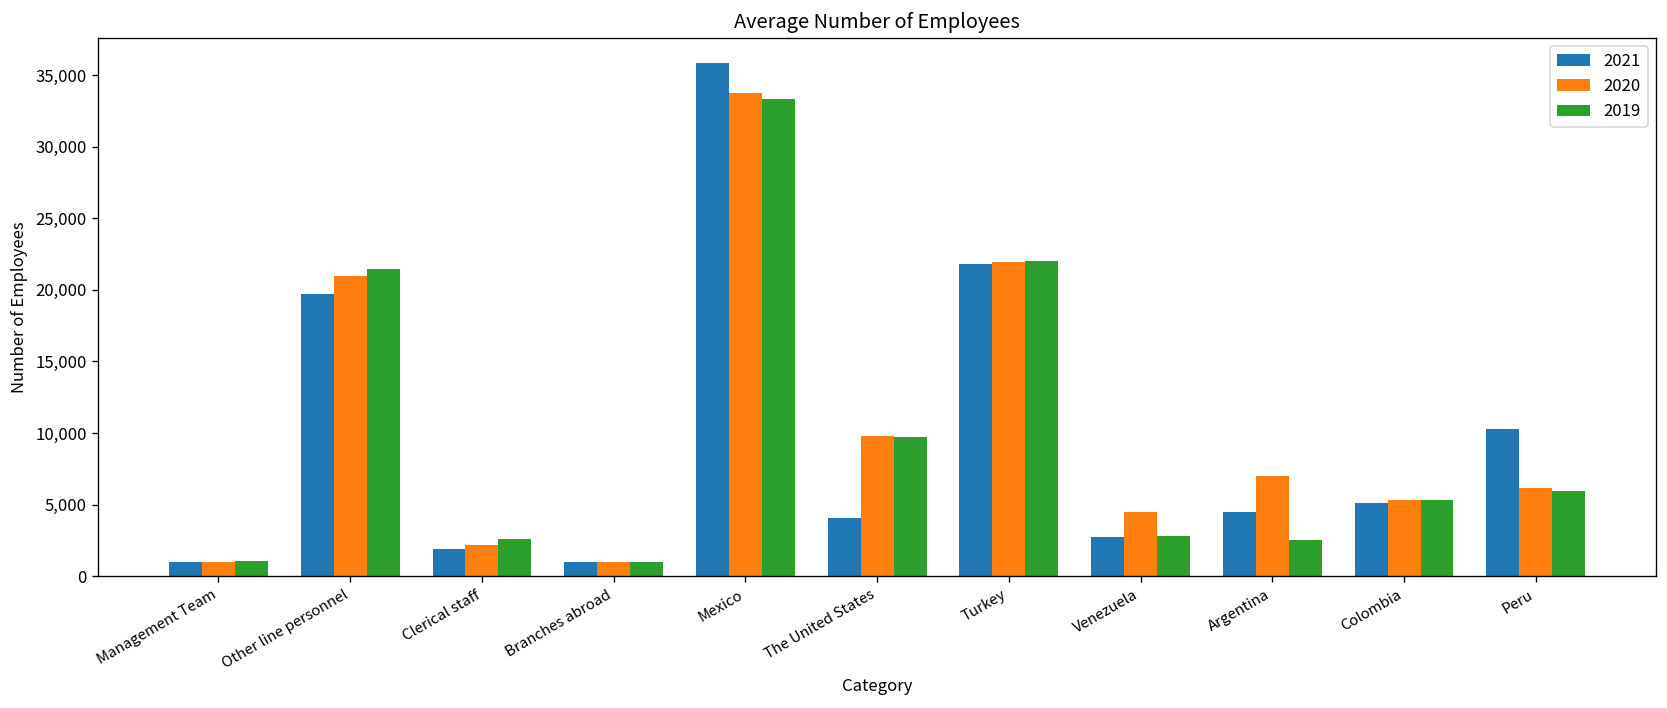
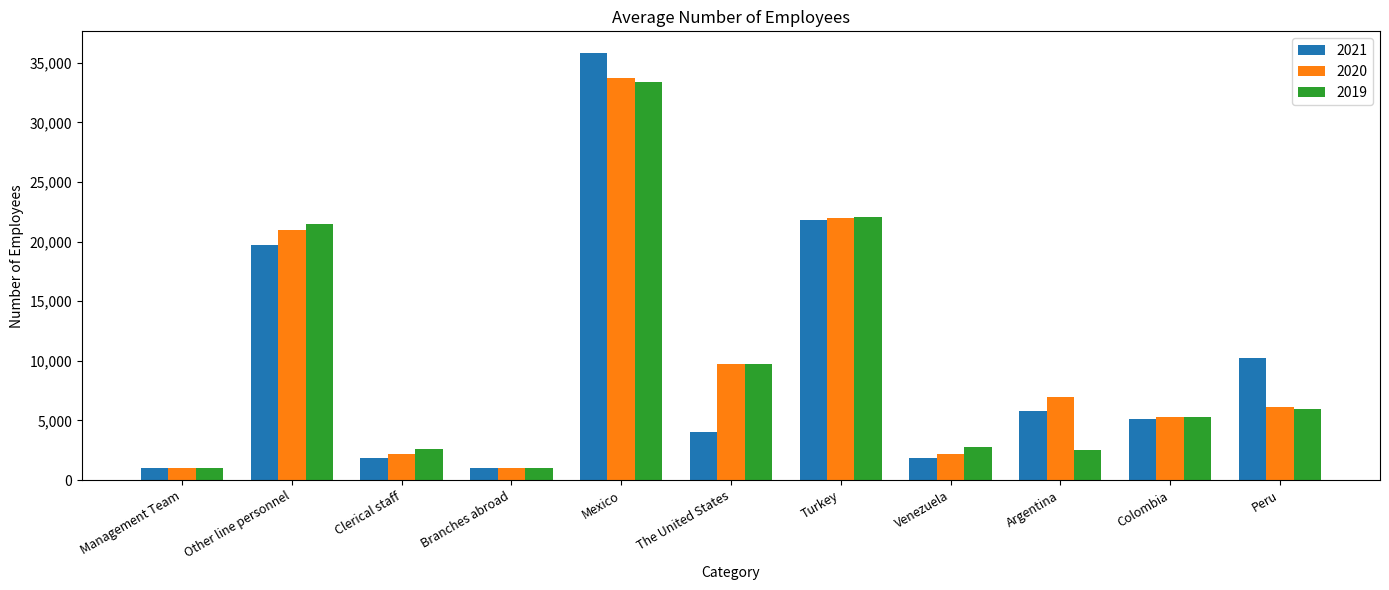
  {
    "2021": {
      "Management Team": "1,000",
      "Other line personnel": "19,700",
      "Clerical staff": "1,900",
      "Branches abroad": "1,000",
      "Mexico": "35,800",
      "The United States": "4,000",
      "Turkey": "21,800",
-     "Venezuela": "2,800",
-     "Argentina": "4,500",
+     "Venezuela": "1,900",
+     "Argentina": "5,800",
      "Colombia": "5,100",
      "Peru": "10,300"
    },
    "2020": {
      "Management Team": "1,000",
      "Other line personnel": "21,000",
      "Clerical staff": "2,200",
      "Branches abroad": "1,000",
      "Mexico": "33,800",
      "The United States": "9,800",
      "Turkey": "21,900",
-     "Venezuela": "4,500",
+     "Venezuela": "2,200",
      "Argentina": "7,000",
      "Colombia": "5,300",
      "Peru": "6,100"
    },
    "2019": {
      "Management Team": "1,000",
      "Other line personnel": "21,400",
      "Clerical staff": "2,600",
      "Branches abroad": "1,000",
      "Mexico": "33,400",
      "The United States": "9,700",
      "Turkey": "22,000",
      "Venezuela": "2,800",
      "Argentina": "2,500",
      "Colombia": "5,300",
      "Peru": "6,000"
    }
  }
